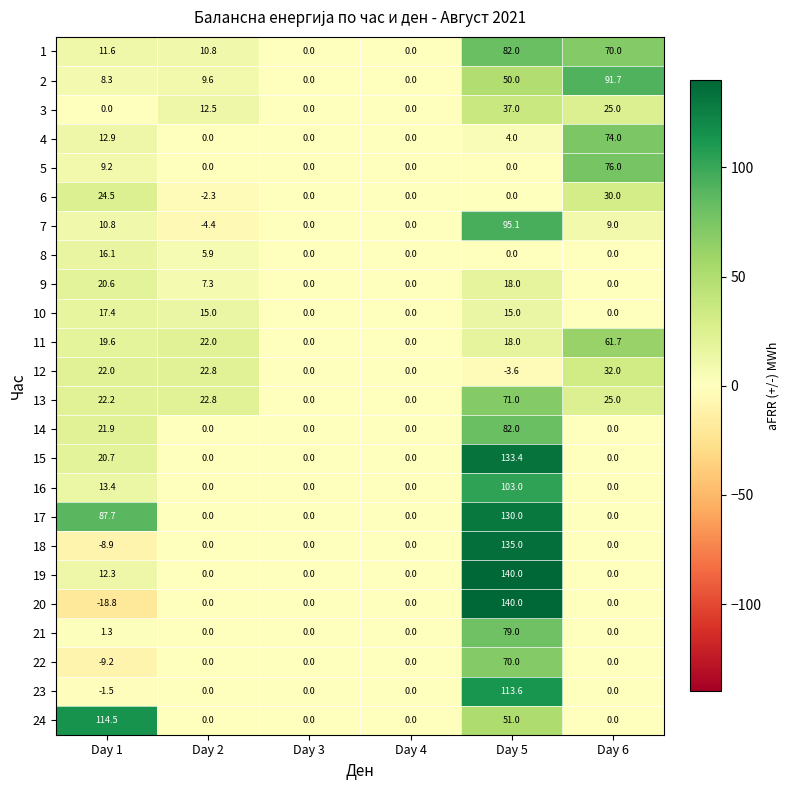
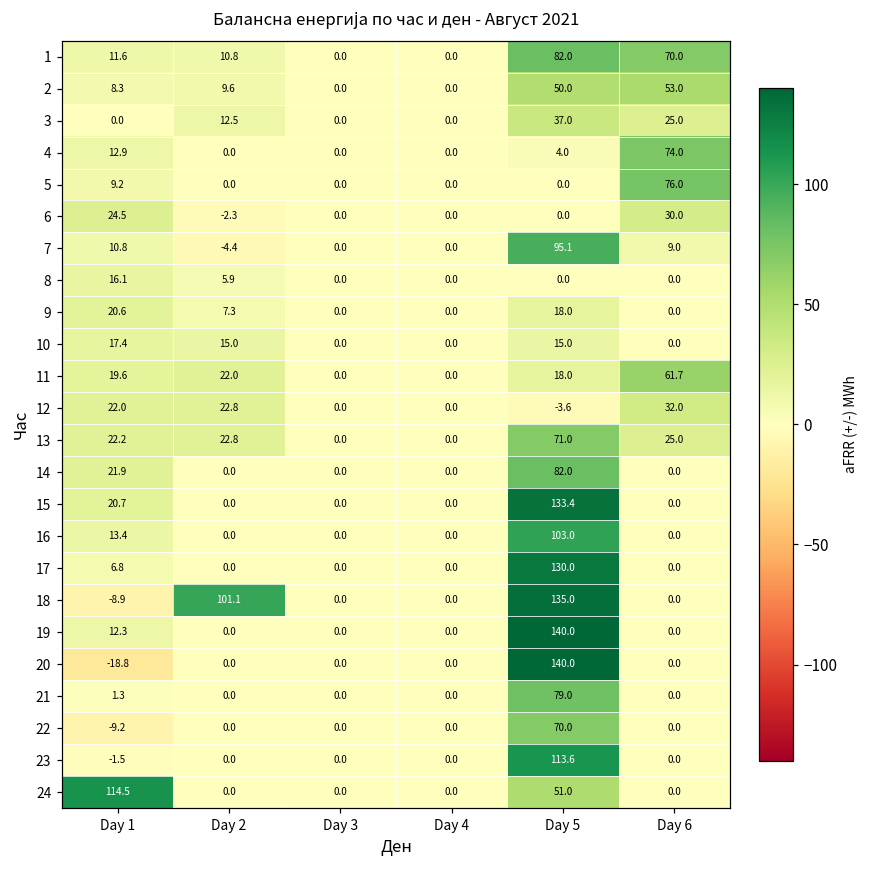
  {
    "1": {
      "Day 1": 11.6,
      "Day 2": 10.8,
      "Day 3": 0.0,
      "Day 4": 0.0,
      "Day 5": 82.0,
      "Day 6": 70.0
    },
    "2": {
      "Day 1": 8.3,
      "Day 2": 9.6,
      "Day 3": 0.0,
      "Day 4": 0.0,
      "Day 5": 50.0,
-     "Day 6": 91.7
+     "Day 6": 53.0
    },
    "3": {
      "Day 1": 0.0,
      "Day 2": 12.5,
      "Day 3": 0.0,
      "Day 4": 0.0,
      "Day 5": 37.0,
      "Day 6": 25.0
    },
    "4": {
      "Day 1": 12.9,
      "Day 2": 0.0,
      "Day 3": 0.0,
      "Day 4": 0.0,
      "Day 5": 4.0,
      "Day 6": 74.0
    },
    "5": {
      "Day 1": 9.2,
      "Day 2": 0.0,
      "Day 3": 0.0,
      "Day 4": 0.0,
      "Day 5": 0.0,
      "Day 6": 76.0
    },
    "6": {
      "Day 1": 24.5,
      "Day 2": -2.3,
      "Day 3": 0.0,
      "Day 4": 0.0,
      "Day 5": 0.0,
      "Day 6": 30.0
    },
    "7": {
      "Day 1": 10.8,
      "Day 2": -4.4,
      "Day 3": 0.0,
      "Day 4": 0.0,
      "Day 5": 95.1,
      "Day 6": 9.0
    },
    "8": {
      "Day 1": 16.1,
      "Day 2": 5.9,
      "Day 3": 0.0,
      "Day 4": 0.0,
      "Day 5": 0.0,
      "Day 6": 0.0
    },
    "9": {
      "Day 1": 20.6,
      "Day 2": 7.3,
      "Day 3": 0.0,
      "Day 4": 0.0,
      "Day 5": 18.0,
      "Day 6": 0.0
    },
    "10": {
      "Day 1": 17.4,
      "Day 2": 15.0,
      "Day 3": 0.0,
      "Day 4": 0.0,
      "Day 5": 15.0,
      "Day 6": 0.0
    },
    "11": {
      "Day 1": 19.6,
      "Day 2": 22.0,
      "Day 3": 0.0,
      "Day 4": 0.0,
      "Day 5": 18.0,
      "Day 6": 61.7
    },
    "12": {
      "Day 1": 22.0,
      "Day 2": 22.8,
      "Day 3": 0.0,
      "Day 4": 0.0,
      "Day 5": -3.6,
      "Day 6": 32.0
    },
    "13": {
      "Day 1": 22.2,
      "Day 2": 22.8,
      "Day 3": 0.0,
      "Day 4": 0.0,
      "Day 5": 71.0,
      "Day 6": 25.0
    },
    "14": {
      "Day 1": 21.9,
      "Day 2": 0.0,
      "Day 3": 0.0,
      "Day 4": 0.0,
      "Day 5": 82.0,
      "Day 6": 0.0
    },
    "15": {
      "Day 1": 20.7,
      "Day 2": 0.0,
      "Day 3": 0.0,
      "Day 4": 0.0,
      "Day 5": 133.4,
      "Day 6": 0.0
    },
    "16": {
      "Day 1": 13.4,
      "Day 2": 0.0,
      "Day 3": 0.0,
      "Day 4": 0.0,
      "Day 5": 103.0,
      "Day 6": 0.0
    },
    "17": {
-     "Day 1": 87.7,
+     "Day 1": 6.8,
      "Day 2": 0.0,
      "Day 3": 0.0,
      "Day 4": 0.0,
      "Day 5": 130.0,
      "Day 6": 0.0
    },
    "18": {
      "Day 1": -8.9,
-     "Day 2": 0.0,
+     "Day 2": 101.1,
      "Day 3": 0.0,
      "Day 4": 0.0,
      "Day 5": 135.0,
      "Day 6": 0.0
    },
    "19": {
      "Day 1": 12.3,
      "Day 2": 0.0,
      "Day 3": 0.0,
      "Day 4": 0.0,
      "Day 5": 140.0,
      "Day 6": 0.0
    },
    "20": {
      "Day 1": -18.8,
      "Day 2": 0.0,
      "Day 3": 0.0,
      "Day 4": 0.0,
      "Day 5": 140.0,
      "Day 6": 0.0
    },
    "21": {
      "Day 1": 1.3,
      "Day 2": 0.0,
      "Day 3": 0.0,
      "Day 4": 0.0,
      "Day 5": 79.0,
      "Day 6": 0.0
    },
    "22": {
      "Day 1": -9.2,
      "Day 2": 0.0,
      "Day 3": 0.0,
      "Day 4": 0.0,
      "Day 5": 70.0,
      "Day 6": 0.0
    },
    "23": {
      "Day 1": -1.5,
      "Day 2": 0.0,
      "Day 3": 0.0,
      "Day 4": 0.0,
      "Day 5": 113.6,
      "Day 6": 0.0
    },
    "24": {
      "Day 1": 114.5,
      "Day 2": 0.0,
      "Day 3": 0.0,
      "Day 4": 0.0,
      "Day 5": 51.0,
      "Day 6": 0.0
    }
  }
